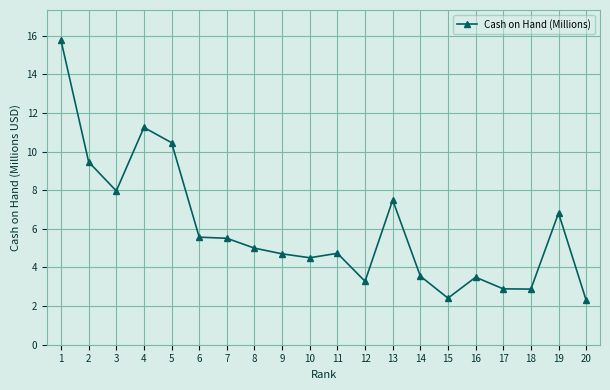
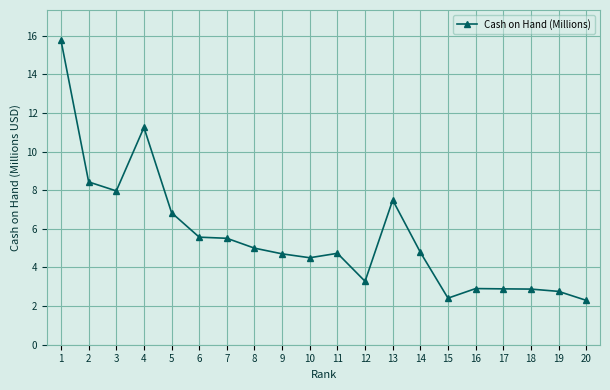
  {
    "1": 15.8,
-   "2": 9.5,
+   "2": 8.4,
    "3": 8.0,
    "4": 11.3,
-   "5": 10.5,
+   "5": 6.8,
    "6": 5.6,
    "7": 5.5,
    "8": 5.0,
    "9": 4.7,
    "10": 4.5,
    "11": 4.7,
    "12": 3.3,
    "13": 7.5,
-   "14": 3.6,
+   "14": 4.8,
    "15": 2.4,
-   "16": 3.5,
+   "16": 2.9,
    "17": 2.9,
    "18": 2.9,
-   "19": 6.8,
+   "19": 2.8,
    "20": 2.3
  }
